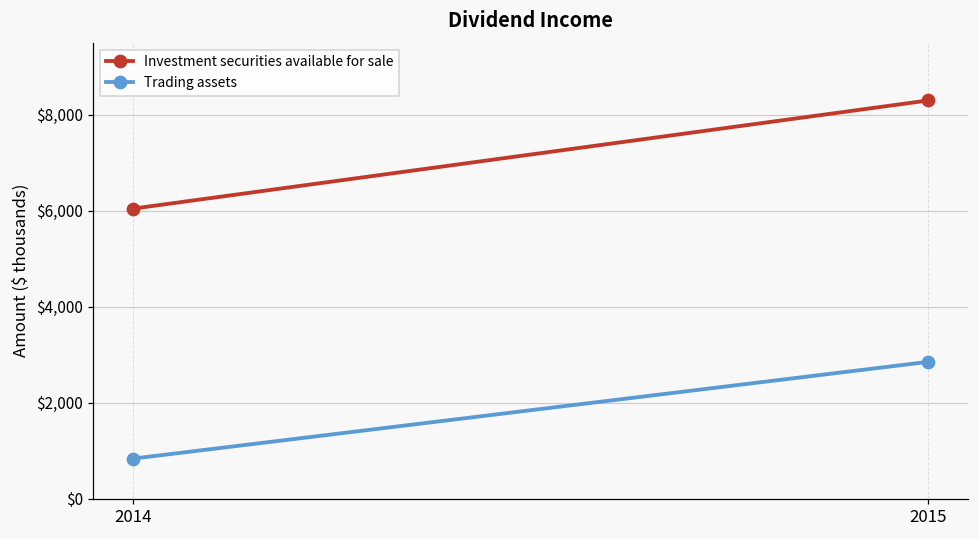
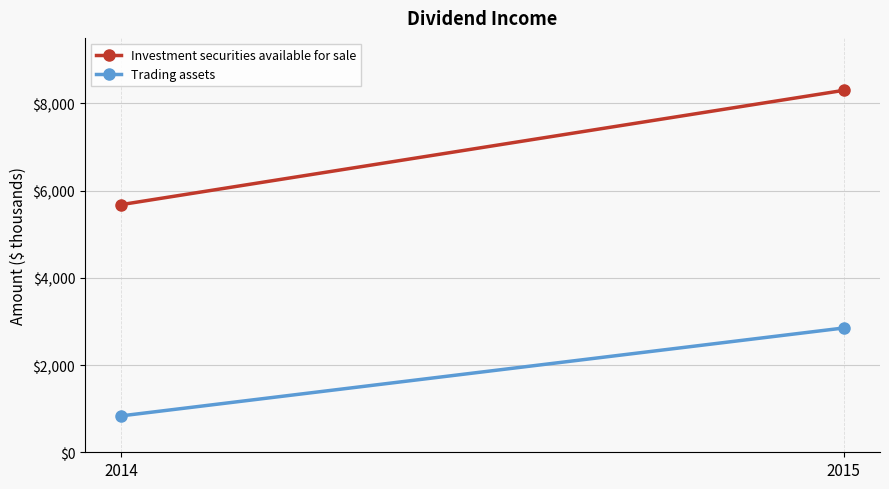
  {
    "Investment securities available for sale": {
-     "2014": "$6,000",
+     "2014": "$5,700",
      "2015": "$8,300"
    },
    "Trading assets": {
      "2014": "$800",
      "2015": "$2,900"
    }
  }
